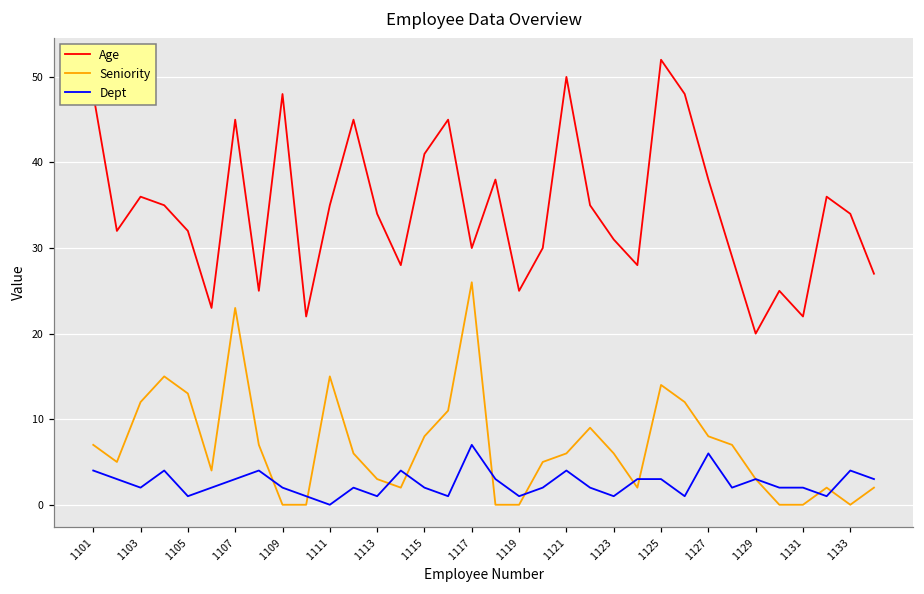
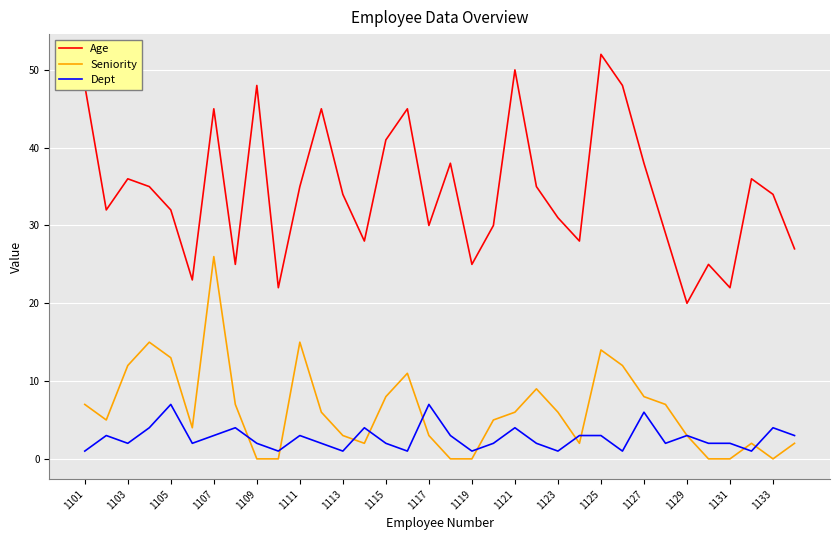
  {
    "Age": {
      "1103": 36,
      "1105": 32,
      "1107": 45,
      "1109": 48,
      "1111": 35,
      "1113": 34,
      "1115": 41,
      "1117": 30,
      "1119": 25,
      "1121": 50,
      "1123": 31,
      "1125": 52,
      "1127": 38,
      "1129": 20,
      "1131": 22,
      "1133": 34
    },
    "Seniority": {
      "1101": 7,
      "1103": 12,
      "1105": 13,
-     "1107": 23,
+     "1107": 26,
      "1109": 0,
      "1111": 15,
      "1113": 3,
      "1115": 8,
-     "1117": 26,
+     "1117": 3,
      "1119": 0,
      "1121": 6,
      "1123": 6,
      "1125": 14,
      "1127": 8,
      "1131": 0,
      "1133": 0
    },
    "Dept": {
-     "1101": 4,
+     "1101": 1,
      "1103": 2,
-     "1105": 1,
+     "1105": 7,
      "1107": 3,
      "1109": 2,
-     "1111": 0,
+     "1111": 3,
      "1113": 1,
      "1115": 2,
      "1117": 7,
      "1119": 1,
      "1121": 4,
      "1123": 1,
      "1125": 3,
      "1127": 6,
      "1131": 2,
      "1133": 4
    }
  }
